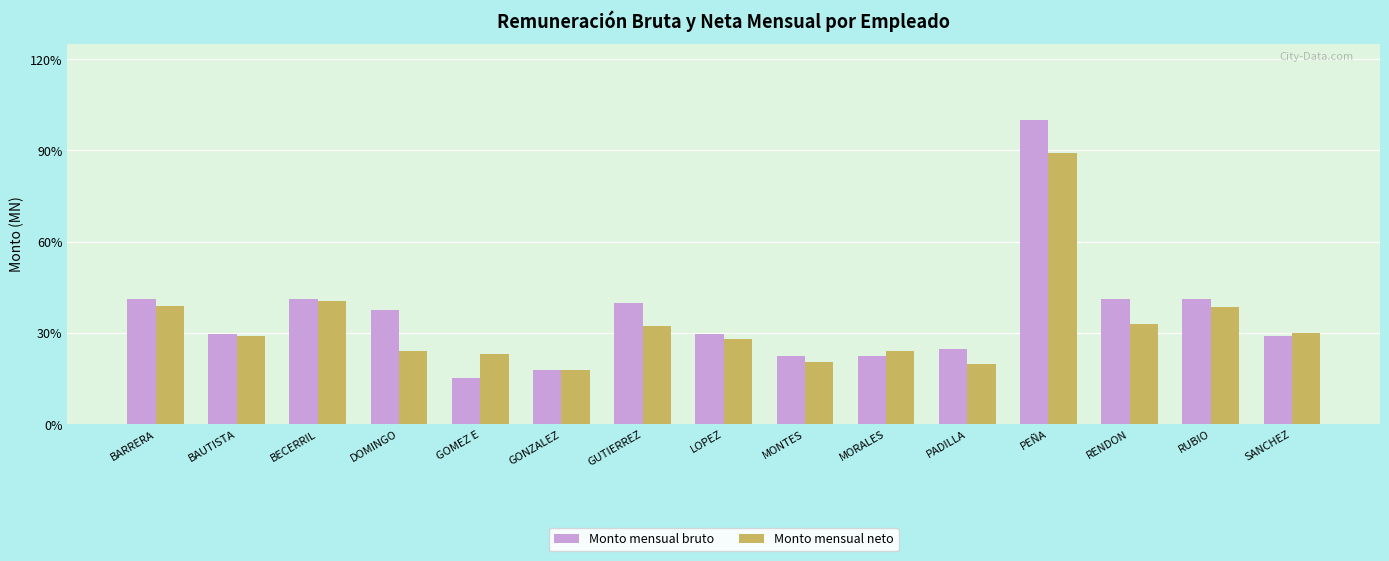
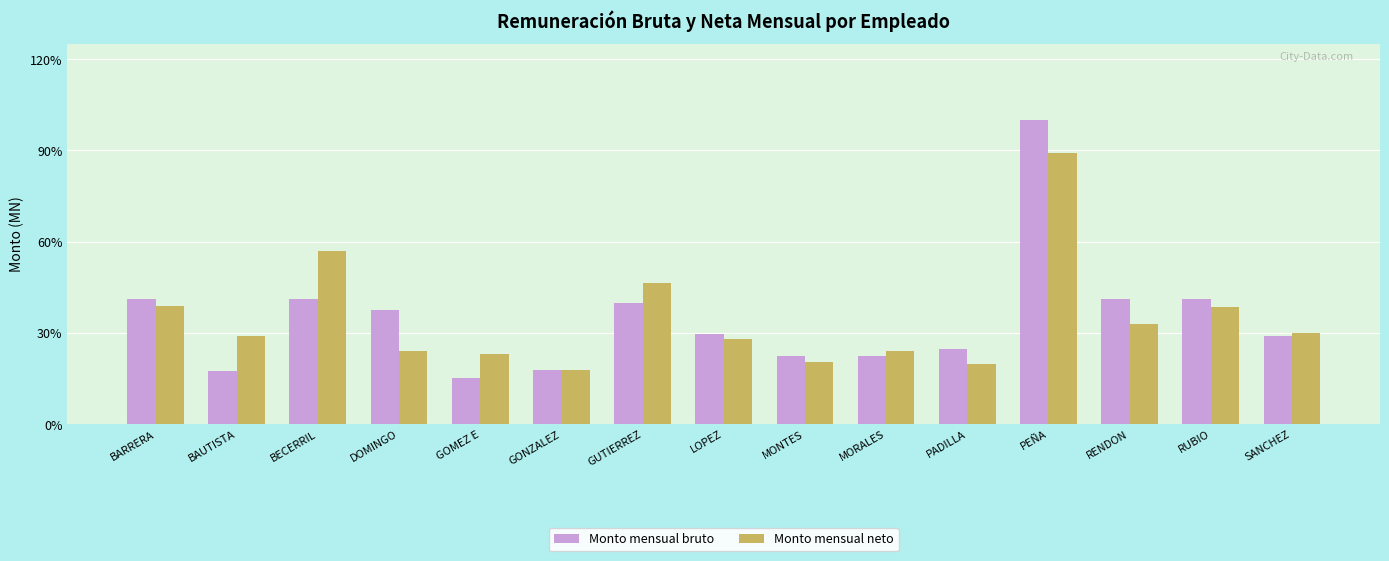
  {
    "Monto mensual bruto": {
      "BARRERA": "41%",
-     "BAUTISTA": "30%",
+     "BAUTISTA": "18%",
      "BECERRIL": "41%",
      "DOMINGO": "37%",
      "GOMEZ E": "15%",
      "GONZALEZ": "18%",
      "GUTIERREZ": "40%",
      "LOPEZ": "30%",
      "MONTES": "22%",
      "MORALES": "23%",
      "PADILLA": "25%",
      "PEÑA": "100%",
      "RENDON": "41%",
      "RUBIO": "41%",
      "SANCHEZ": "29%"
    },
    "Monto mensual neto": {
      "BARRERA": "39%",
      "BAUTISTA": "29%",
-     "BECERRIL": "41%",
+     "BECERRIL": "57%",
      "DOMINGO": "24%",
      "GOMEZ E": "23%",
      "GONZALEZ": "18%",
-     "GUTIERREZ": "32%",
+     "GUTIERREZ": "46%",
      "LOPEZ": "28%",
      "MONTES": "20%",
      "MORALES": "24%",
      "PADILLA": "20%",
      "PEÑA": "89%",
      "RENDON": "33%",
      "RUBIO": "38%",
      "SANCHEZ": "30%"
    }
  }
